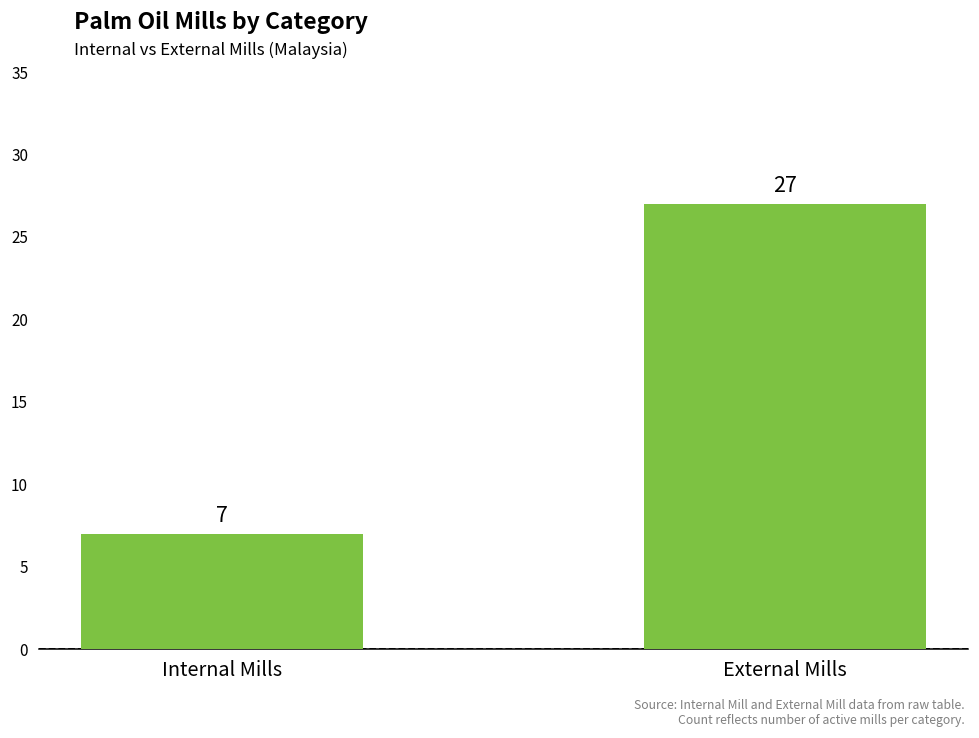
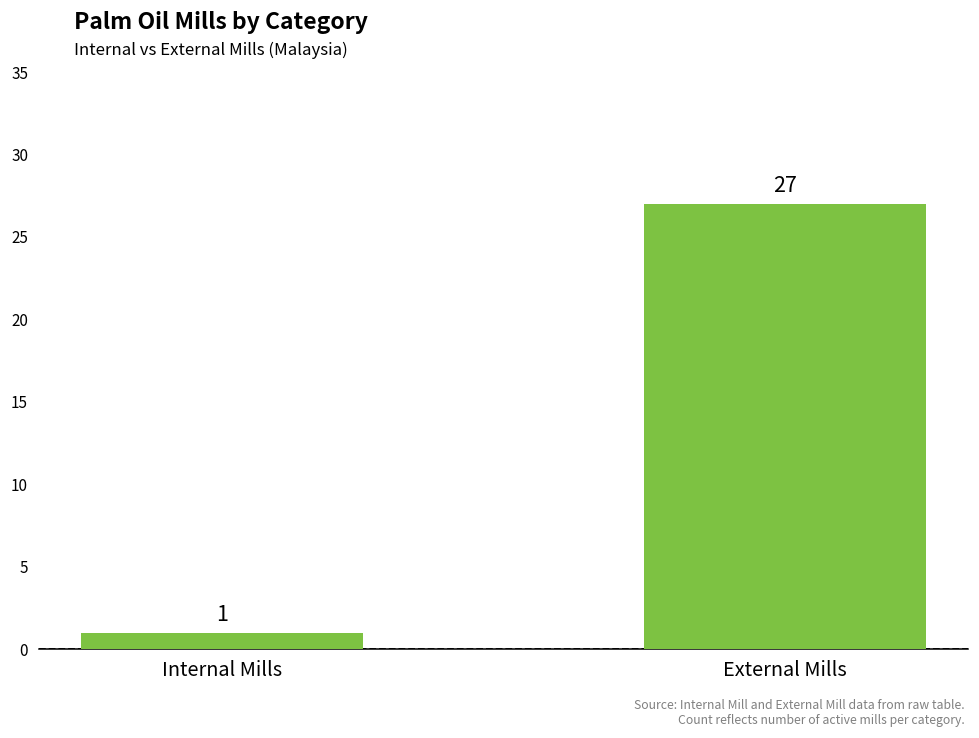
  {
-   "Internal Mills": 7,
+   "Internal Mills": 1,
    "External Mills": 27
  }
